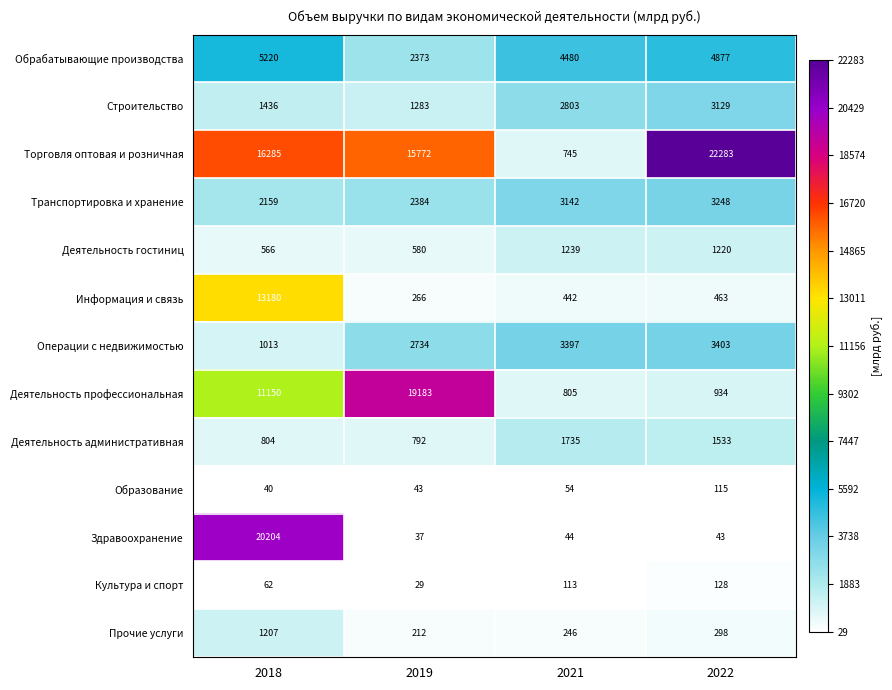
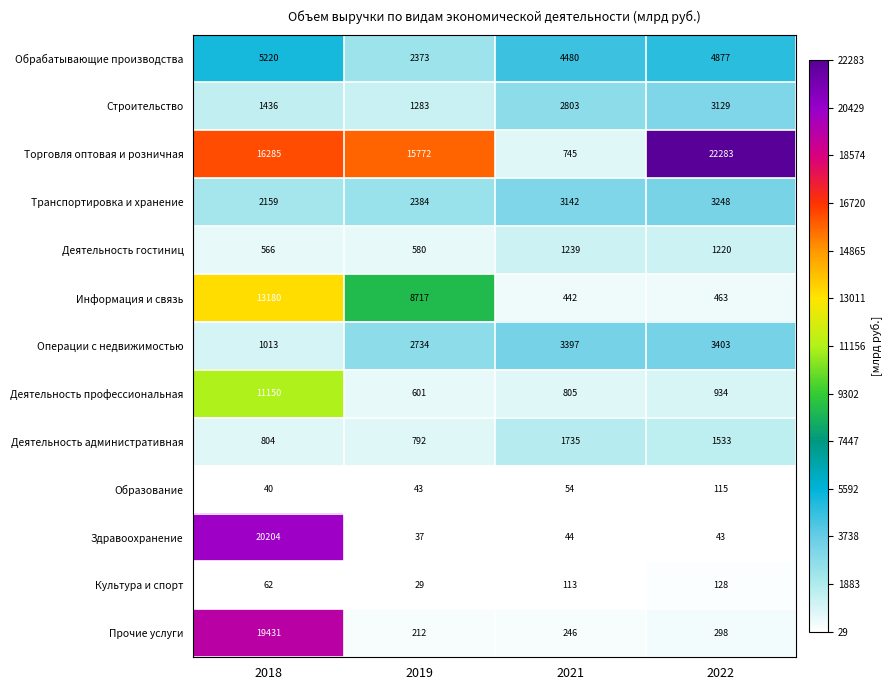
  {
    "Обрабатывающие производства": {
      "2018": 5220,
      "2019": 2373,
      "2021": 4480,
      "2022": 4877
    },
    "Строительство": {
      "2018": 1436,
      "2019": 1283,
      "2021": 2803,
      "2022": 3129
    },
    "Торговля оптовая и розничная": {
      "2018": 16285,
      "2019": 15772,
      "2021": 745,
      "2022": 22283
    },
    "Транспортировка и хранение": {
      "2018": 2159,
      "2019": 2384,
      "2021": 3142,
      "2022": 3248
    },
    "Деятельность гостиниц": {
      "2018": 566,
      "2019": 580,
      "2021": 1239,
      "2022": 1220
    },
    "Информация и связь": {
      "2018": 13180,
-     "2019": 266,
+     "2019": 8717,
      "2021": 442,
      "2022": 463
    },
    "Операции с недвижимостью": {
      "2018": 1013,
      "2019": 2734,
      "2021": 3397,
      "2022": 3403
    },
    "Деятельность профессиональная": {
      "2018": 11150,
-     "2019": 19183,
+     "2019": 601,
      "2021": 805,
      "2022": 934
    },
    "Деятельность административная": {
      "2018": 804,
      "2019": 792,
      "2021": 1735,
      "2022": 1533
    },
    "Образование": {
      "2018": 40,
      "2019": 43,
      "2021": 54,
      "2022": 115
    },
    "Здравоохранение": {
      "2018": 20204,
      "2019": 37,
      "2021": 44,
      "2022": 43
    },
    "Культура и спорт": {
      "2018": 62,
      "2019": 29,
      "2021": 113,
      "2022": 128
    },
    "Прочие услуги": {
-     "2018": 1207,
+     "2018": 19431,
      "2019": 212,
      "2021": 246,
      "2022": 298
    }
  }
